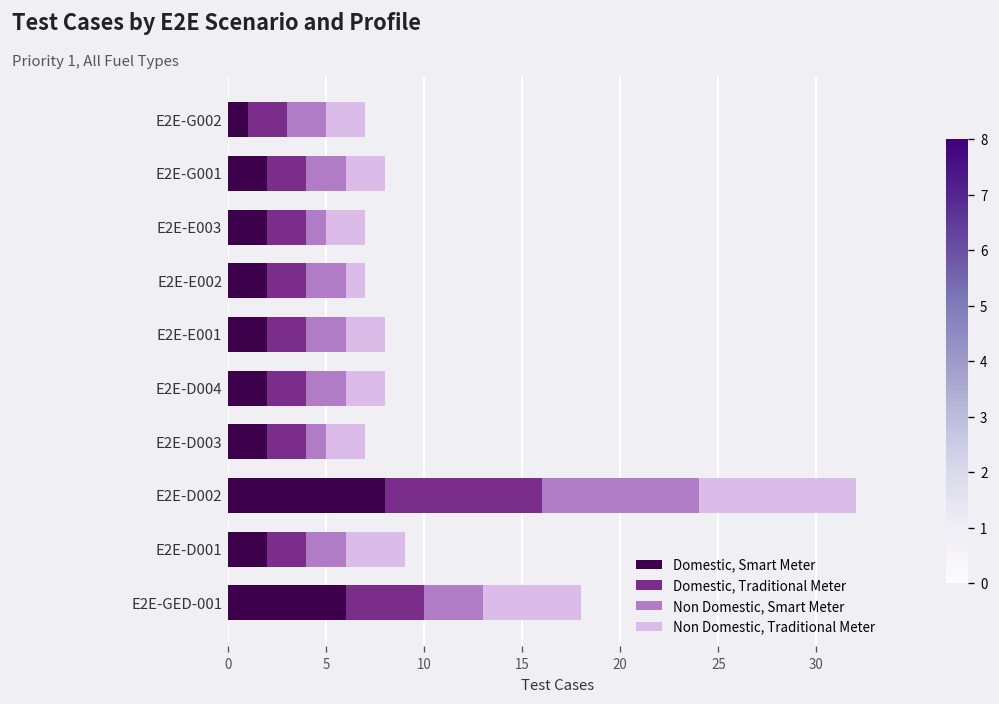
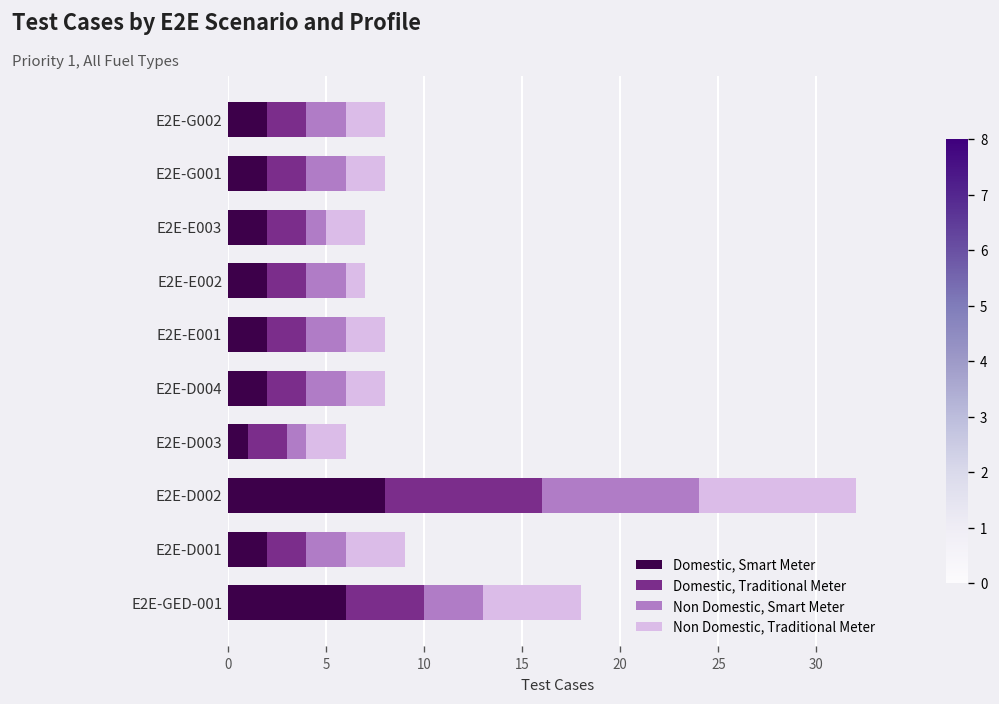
  {
    "Domestic, Smart Meter": {
-     "E2E-G002": 1,
+     "E2E-G002": 2,
      "E2E-G001": 2,
      "E2E-E003": 2,
      "E2E-E002": 2,
      "E2E-E001": 2,
      "E2E-D004": 2,
-     "E2E-D003": 2,
+     "E2E-D003": 1,
      "E2E-D002": 8,
      "E2E-D001": 2,
      "E2E-GED-001": 6
    },
    "Domestic, Traditional Meter": {
      "E2E-G002": 2,
      "E2E-G001": 2,
      "E2E-E003": 2,
      "E2E-E002": 2,
      "E2E-E001": 2,
      "E2E-D004": 2,
      "E2E-D003": 2,
      "E2E-D002": 8,
      "E2E-D001": 2,
      "E2E-GED-001": 4
    },
    "Non Domestic, Smart Meter": {
      "E2E-G002": 2,
      "E2E-G001": 2,
      "E2E-E003": 1,
      "E2E-E002": 2,
      "E2E-E001": 2,
      "E2E-D004": 2,
      "E2E-D003": 1,
      "E2E-D002": 8,
      "E2E-D001": 2,
      "E2E-GED-001": 3
    },
    "Non Domestic, Traditional Meter": {
      "E2E-G002": 2,
      "E2E-G001": 2,
      "E2E-E003": 2,
      "E2E-E002": 1,
      "E2E-E001": 2,
      "E2E-D004": 2,
      "E2E-D003": 2,
      "E2E-D002": 8,
      "E2E-D001": 3,
      "E2E-GED-001": 5
    }
  }
